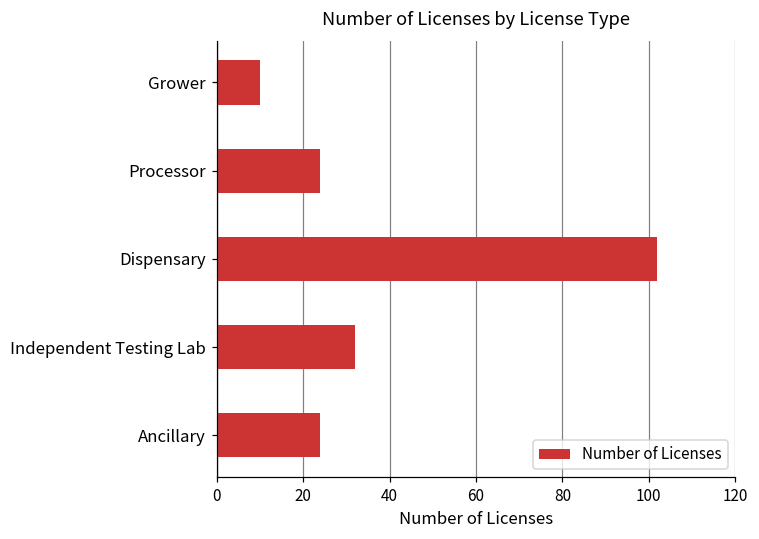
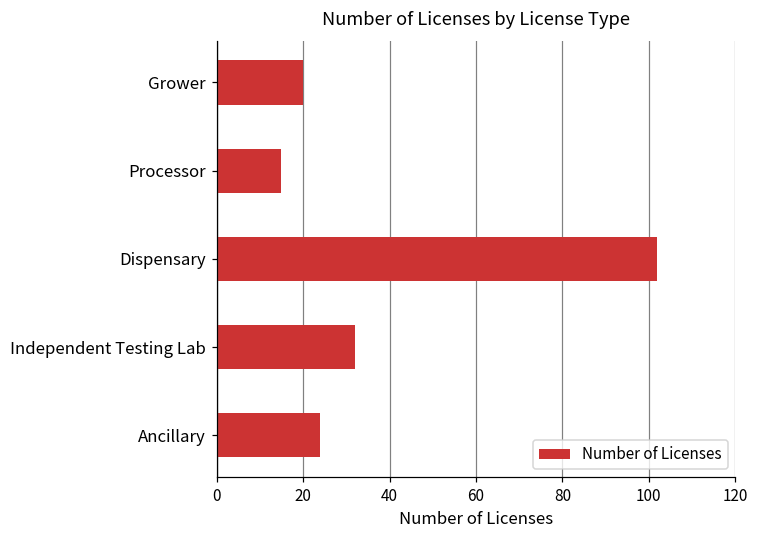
  {
-   "Grower": 10,
-   "Processor": 24,
+   "Grower": 20,
+   "Processor": 15,
    "Dispensary": 102,
    "Independent Testing Lab": 32,
    "Ancillary": 24
  }
